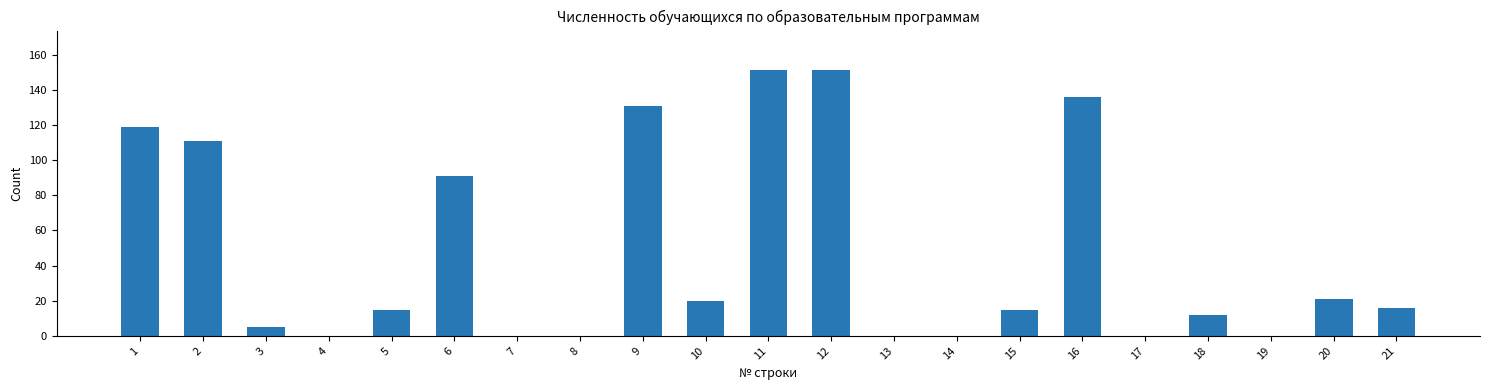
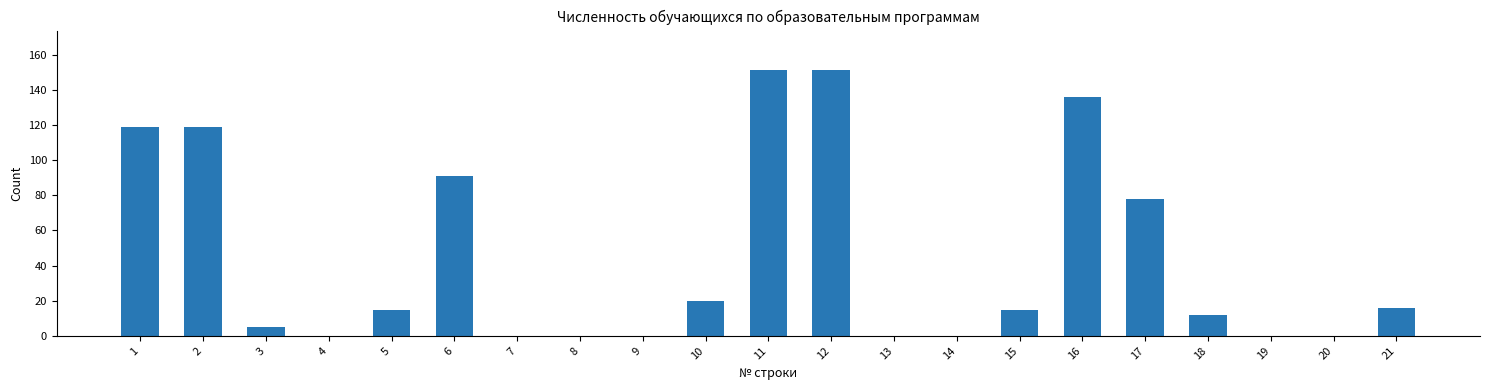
  {
    "1": 119,
-   "2": 111,
+   "2": 119,
    "3": 5,
    "4": 0,
    "5": 15,
    "6": 91,
    "7": 0,
    "8": 0,
-   "9": 131,
+   "9": 0,
    "10": 20,
    "11": 151,
    "12": 151,
    "13": 0,
    "14": 0,
    "15": 15,
    "16": 136,
-   "17": 0,
+   "17": 78,
    "18": 12,
    "19": 0,
-   "20": 21,
+   "20": 0,
    "21": 16
  }
